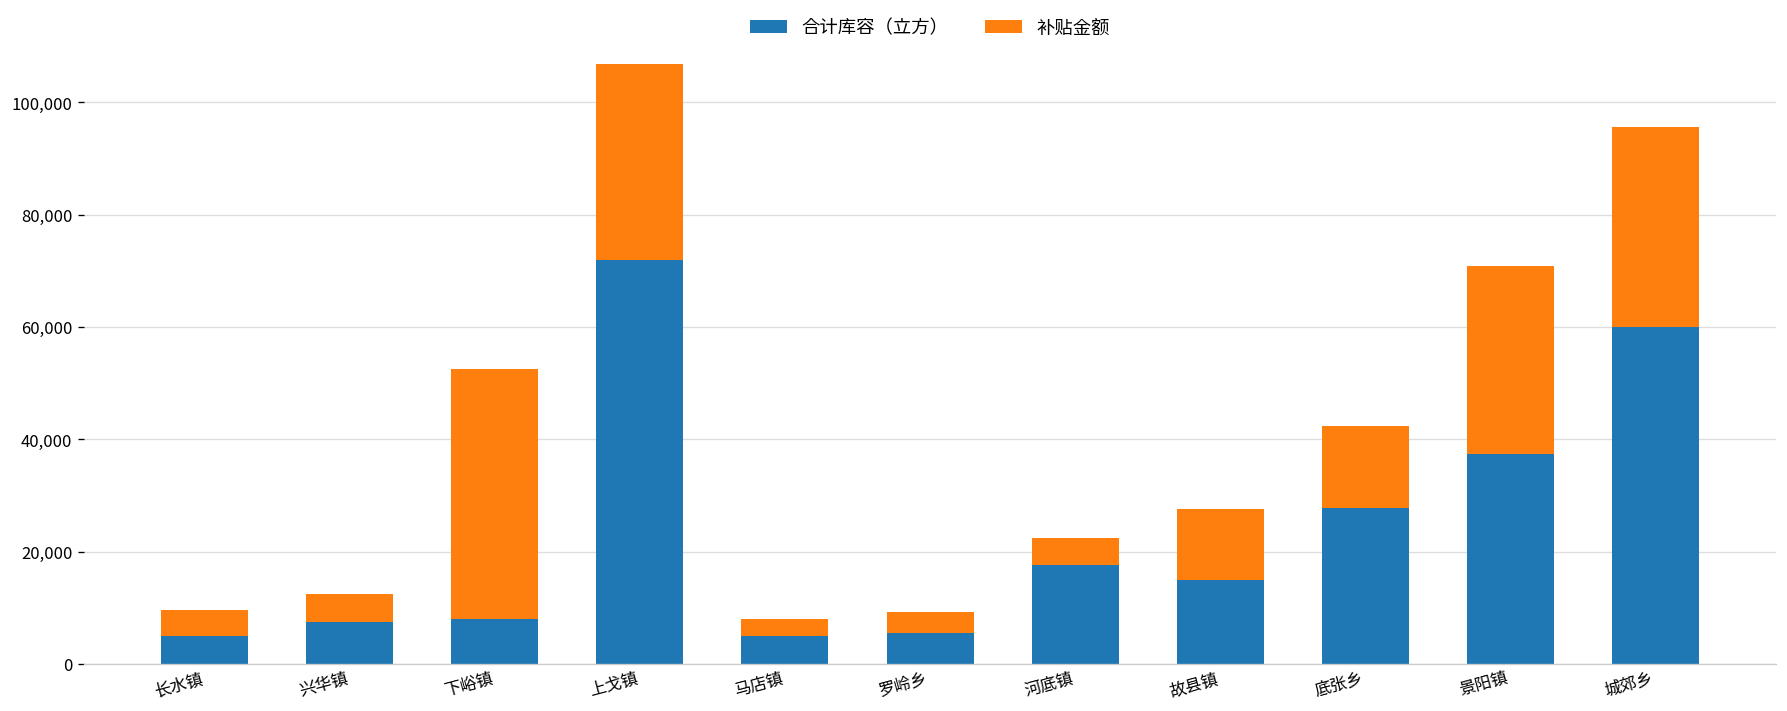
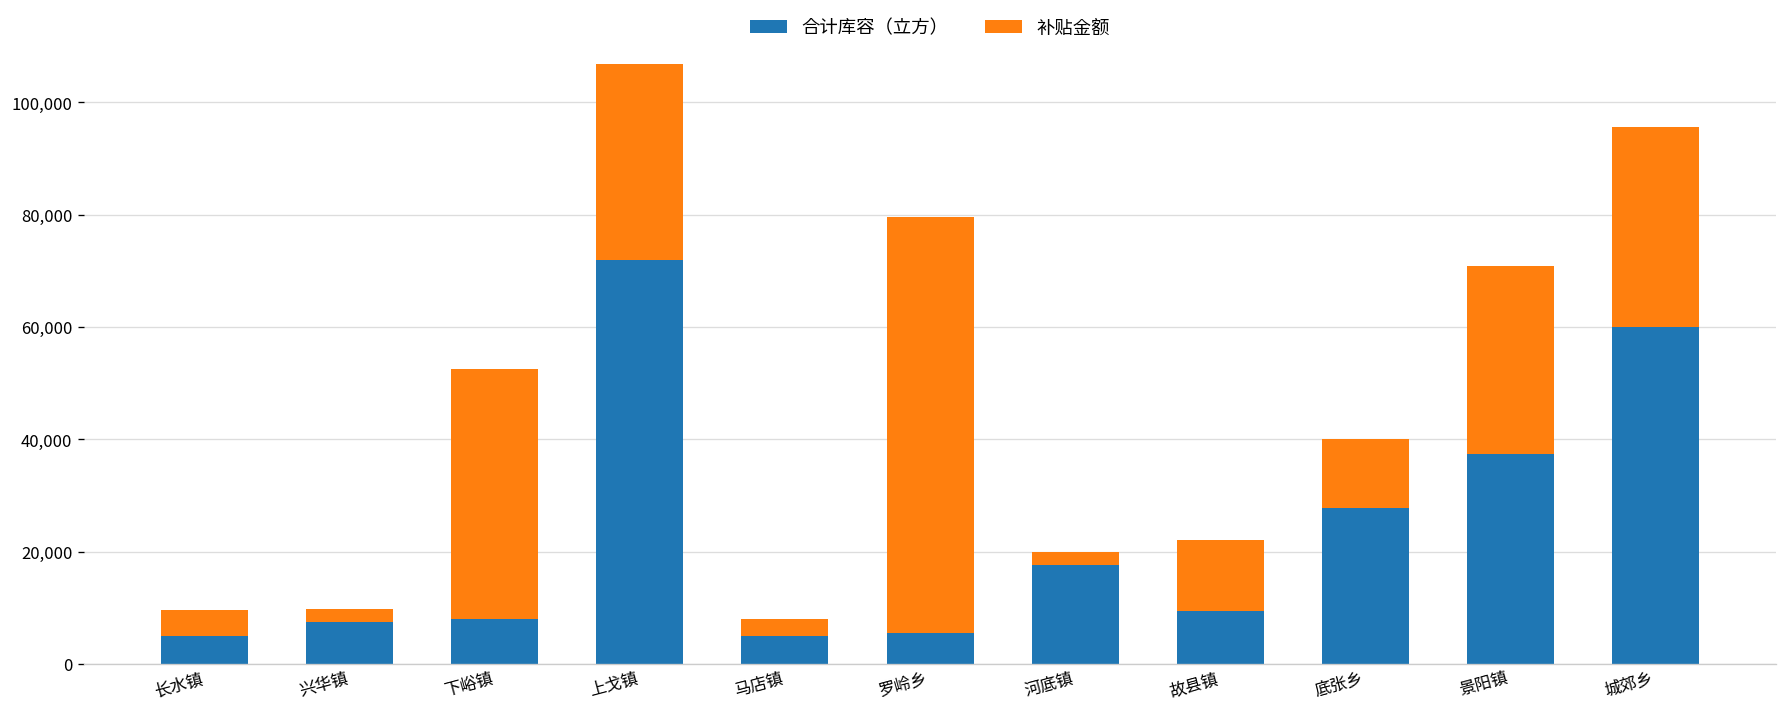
  {
    "合计库容（立方）": {
      "长水镇": "5,000",
      "兴华镇": "8,000",
      "下峪镇": "8,000",
      "上戈镇": "72,000",
      "马店镇": "5,000",
      "罗岭乡": "6,000",
      "河底镇": "18,000",
-     "故县镇": "15,000",
+     "故县镇": "10,000",
      "底张乡": "28,000",
      "景阳镇": "37,000",
      "城郊乡": "60,000"
    },
    "补贴金额": {
      "长水镇": "5,000",
-     "兴华镇": "5,000",
+     "兴华镇": "2,000",
      "下峪镇": "45,000",
      "上戈镇": "35,000",
      "马店镇": "3,000",
-     "罗岭乡": "4,000",
-     "河底镇": "5,000",
+     "罗岭乡": "74,000",
+     "河底镇": "2,000",
      "故县镇": "13,000",
-     "底张乡": "15,000",
+     "底张乡": "12,000",
      "景阳镇": "34,000",
      "城郊乡": "36,000"
    }
  }
